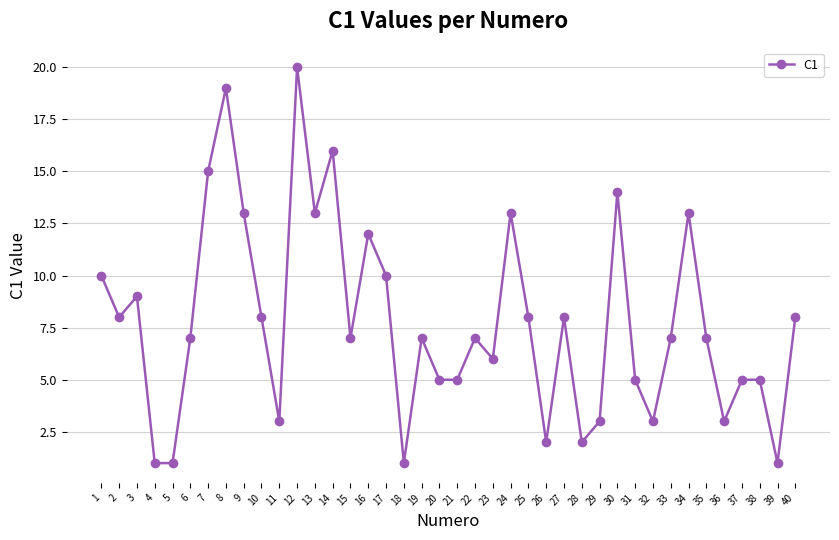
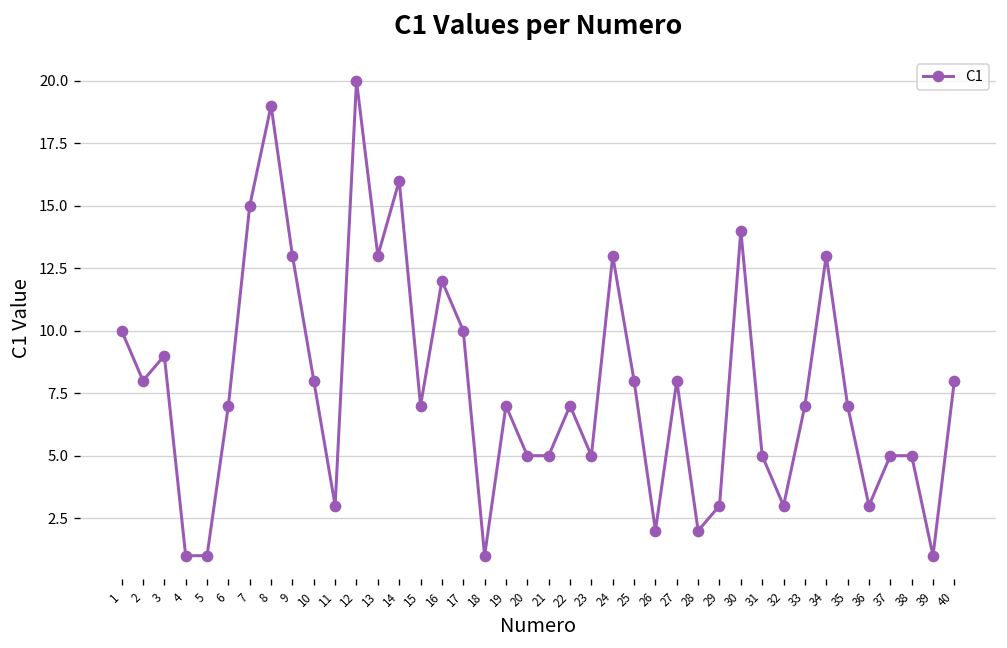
  {
    "1": 10,
    "2": 8,
    "3": 9,
    "4": 1,
    "5": 1,
    "6": 7,
    "7": 15,
    "8": 19,
    "9": 13,
    "10": 8,
    "11": 3,
    "12": 20,
    "13": 13,
    "14": 16,
    "15": 7,
    "16": 12,
    "17": 10,
    "18": 1,
    "19": 7,
    "20": 5,
    "21": 5,
    "22": 7,
-   "23": 6,
+   "23": 5,
    "24": 13,
    "25": 8,
    "26": 2,
    "27": 8,
    "28": 2,
    "29": 3,
    "30": 14,
    "31": 5,
    "32": 3,
    "33": 7,
    "34": 13,
    "35": 7,
    "36": 3,
    "37": 5,
    "38": 5,
    "39": 1,
    "40": 8
  }
